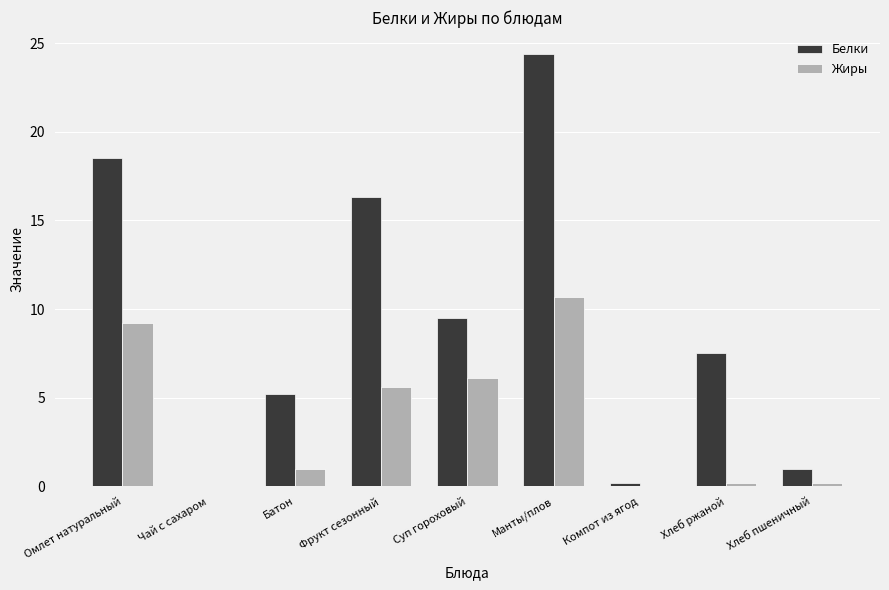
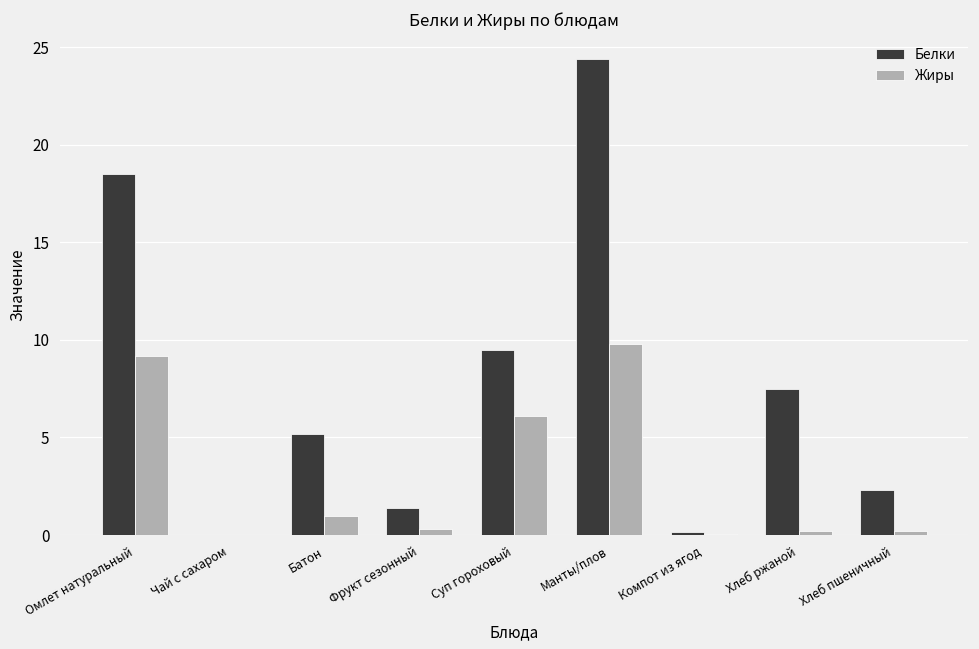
  {
    "Белки": {
      "Омлет натуральный": 18.5,
      "Чай с сахаром": 0.0,
      "Батон": 5.2,
-     "Фрукт сезонный": 16.3,
+     "Фрукт сезонный": 1.4,
      "Суп гороховый": 9.5,
      "Манты/плов": 24.4,
      "Компот из ягод": 0.2,
      "Хлеб ржаной": 7.5,
-     "Хлеб пшеничный": 1.0
+     "Хлеб пшеничный": 2.3
    },
    "Жиры": {
      "Омлет натуральный": 9.2,
      "Чай с сахаром": 0.0,
      "Батон": 1.0,
-     "Фрукт сезонный": 5.6,
+     "Фрукт сезонный": 0.3,
      "Суп гороховый": 6.1,
-     "Манты/плов": 10.7,
+     "Манты/плов": 9.8,
      "Хлеб ржаной": 0.2,
      "Хлеб пшеничный": 0.2
    }
  }
